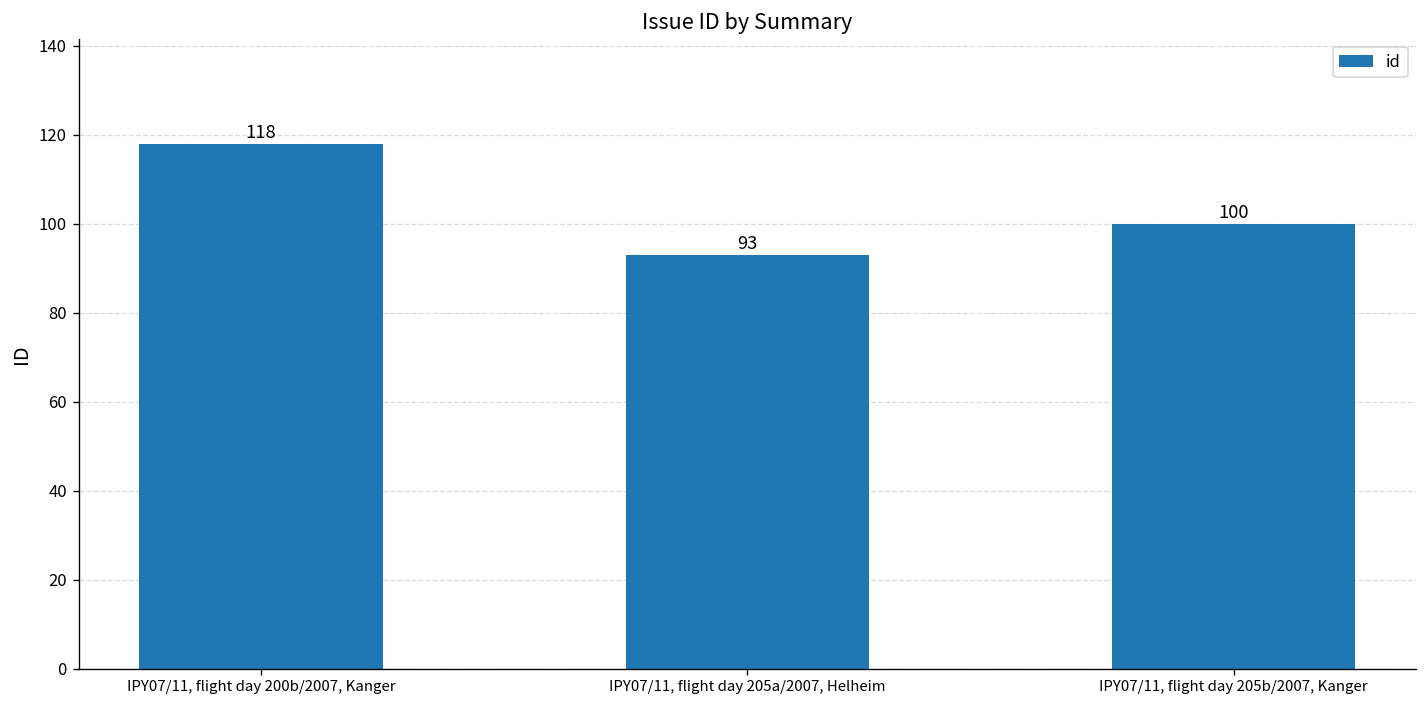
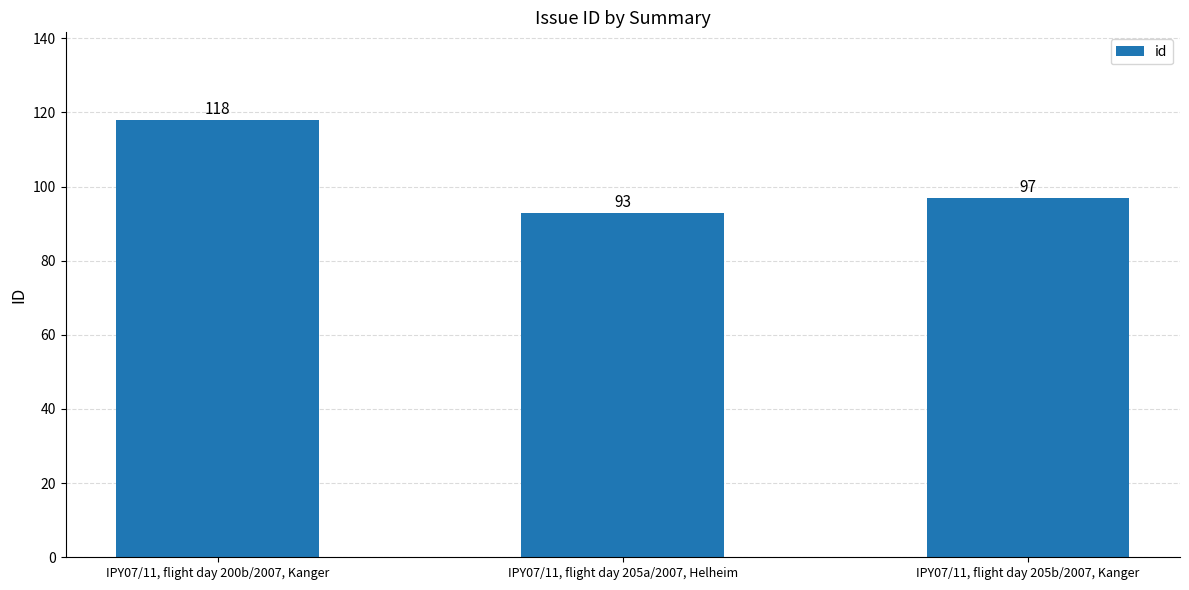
  {
    "IPY07/11, flight day 200b/2007, Kanger": 118,
    "IPY07/11, flight day 205a/2007, Helheim": 93,
-   "IPY07/11, flight day 205b/2007, Kanger": 100
+   "IPY07/11, flight day 205b/2007, Kanger": 97
  }
